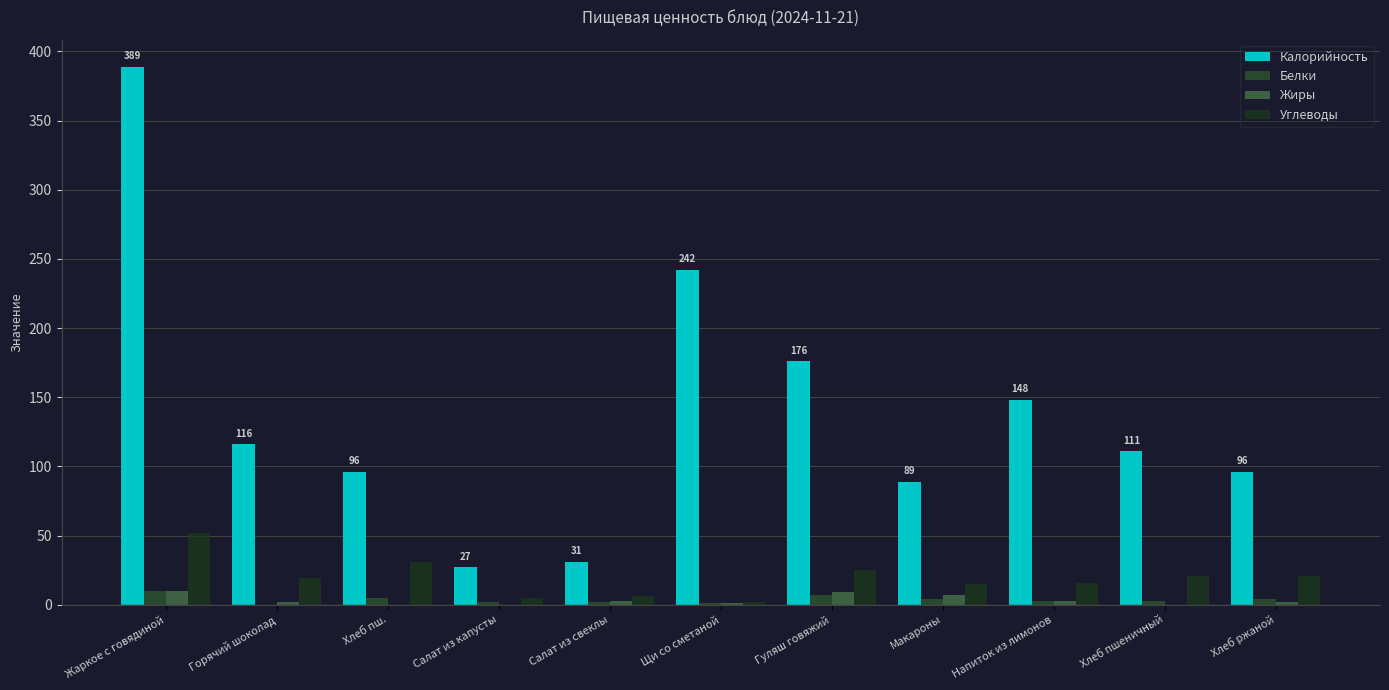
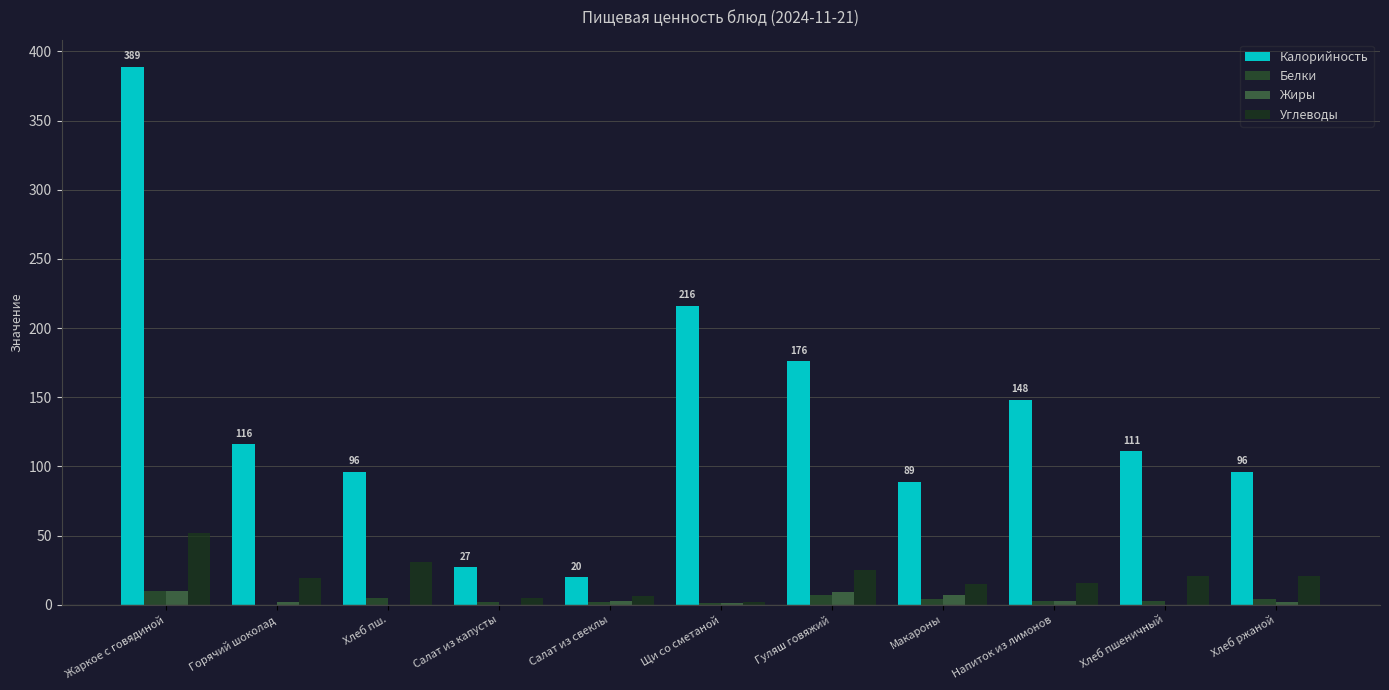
  {
    "Калорийность": {
      "Жаркое с говядиной": 389,
      "Горячий шоколад": 116,
      "Хлеб пш.": 96,
      "Салат из капусты": 27,
-     "Салат из свеклы": 31,
-     "Щи со сметаной": 242,
+     "Салат из свеклы": 20,
+     "Щи со сметаной": 216,
      "Гуляш говяжий": 176,
      "Макароны": 89,
      "Напиток из лимонов": 148,
      "Хлеб пшеничный": 111,
      "Хлеб ржаной": 96
    }
  }
